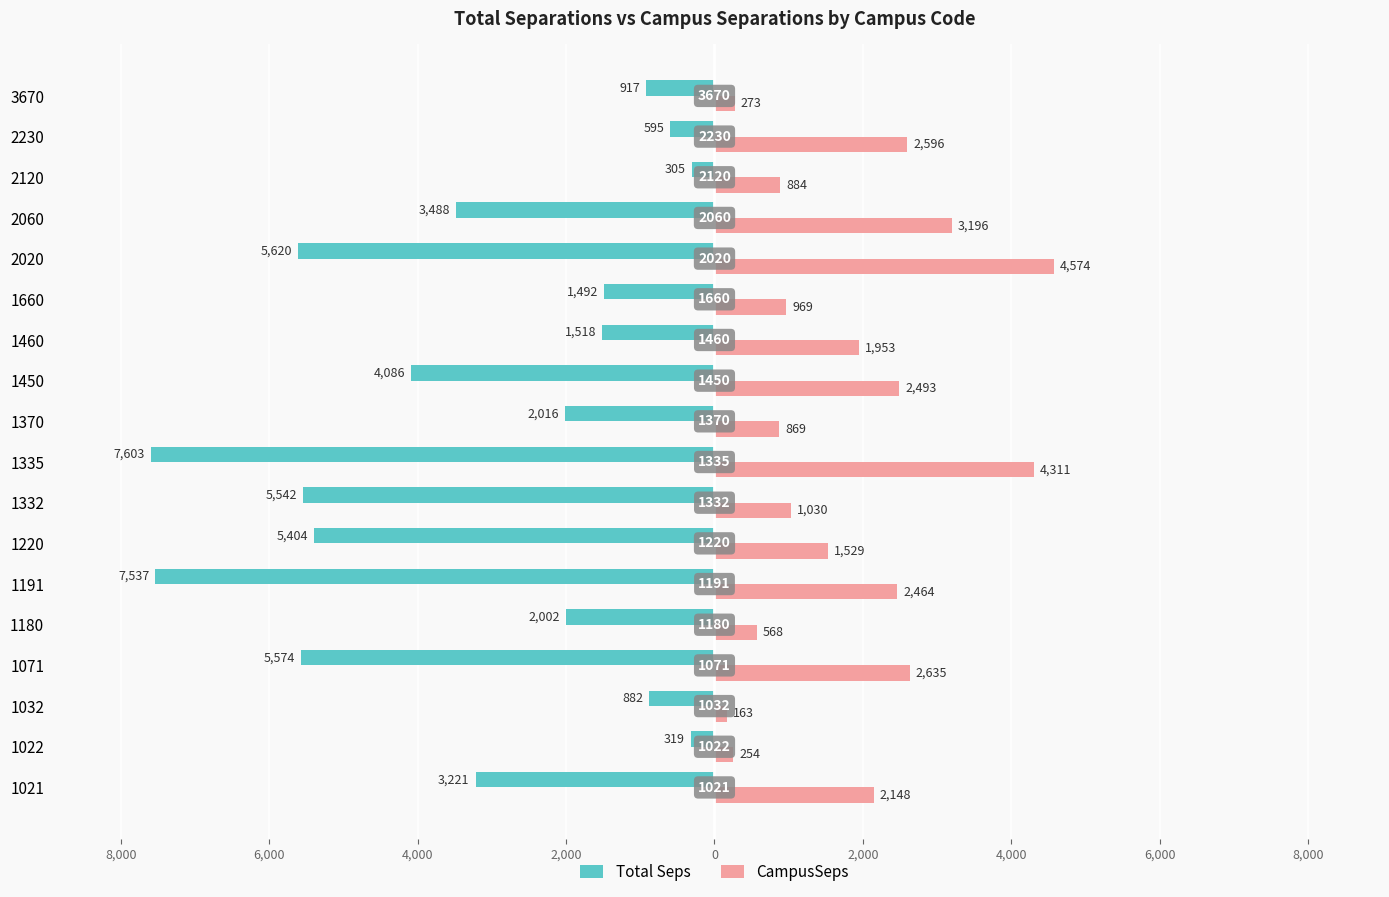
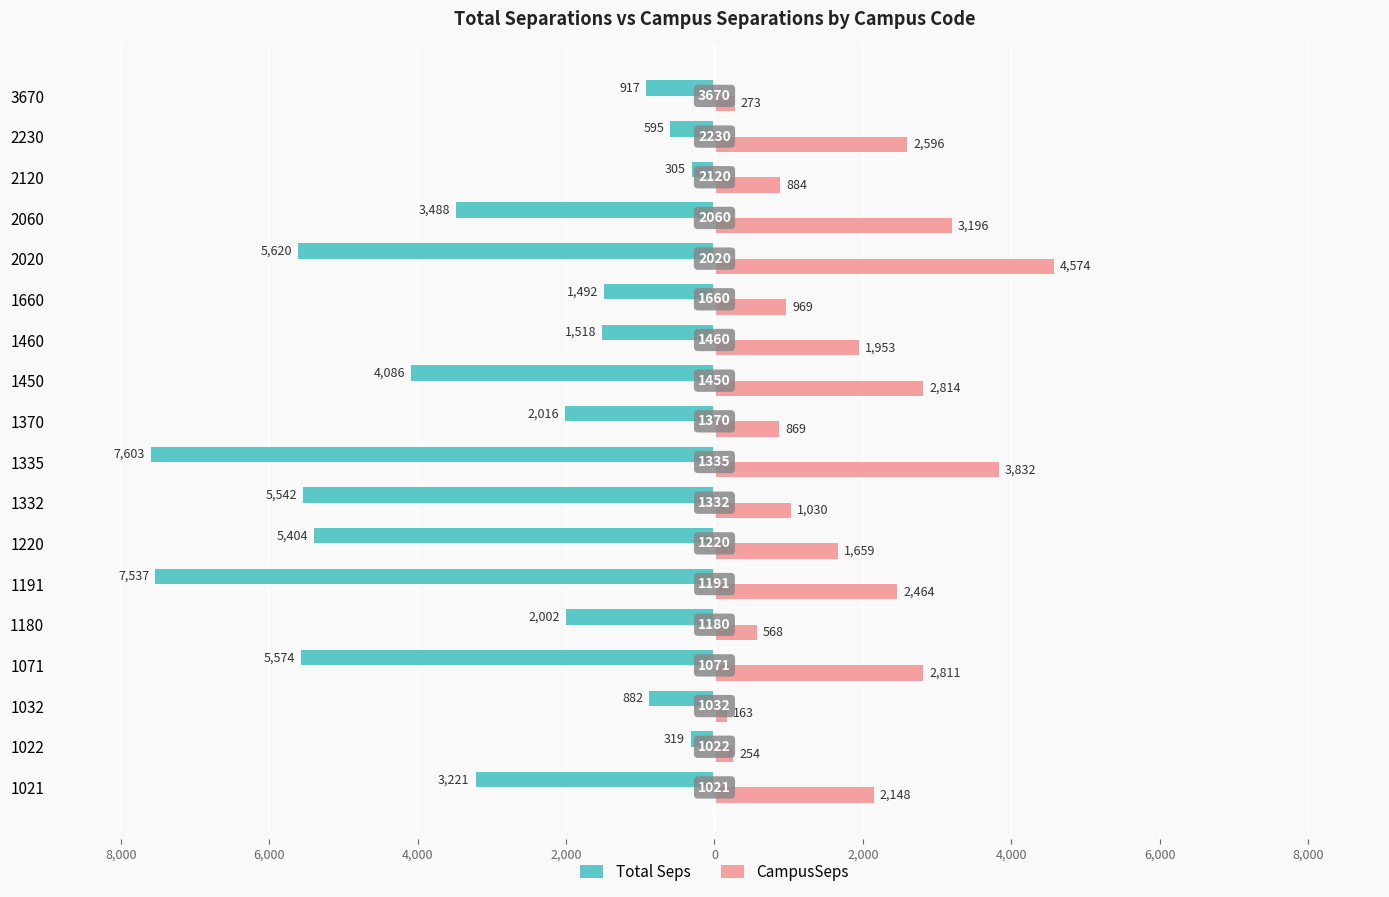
  {
    "CampusSeps": {
      "2230": "2,596",
      "2120": "884",
      "2060": "3,196",
      "2020": "4,574",
      "1660": "969",
      "1460": "1,953",
-     "1450": "2,493",
+     "1450": "2,814",
      "1370": "869",
-     "1335": "4,311",
+     "1335": "3,832",
      "1332": "1,030",
-     "1220": "1,529",
+     "1220": "1,659",
      "1191": "2,464",
      "1180": "568",
-     "1071": "2,635",
+     "1071": "2,811",
      "1021": "2,148"
    }
  }
